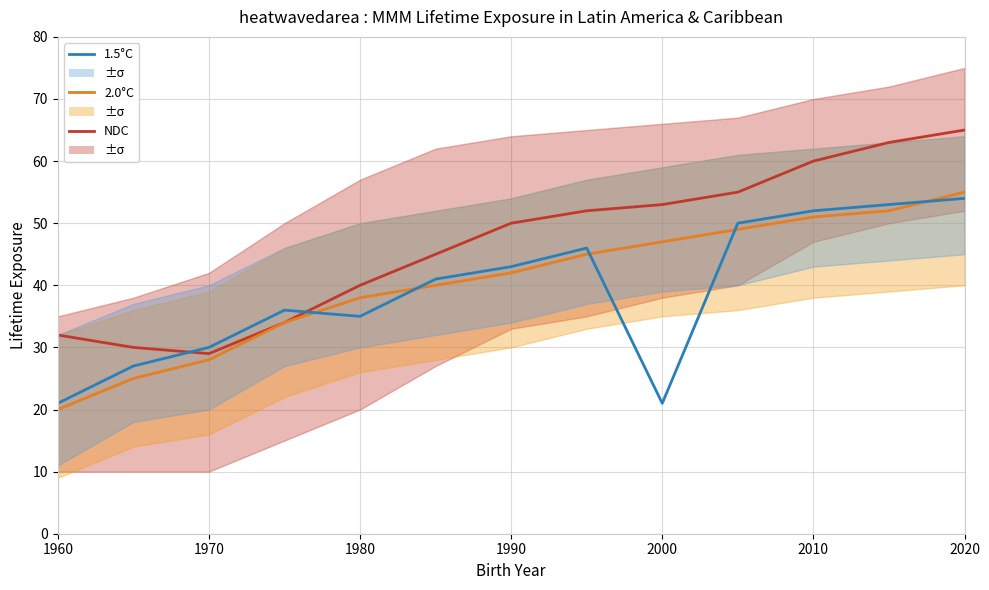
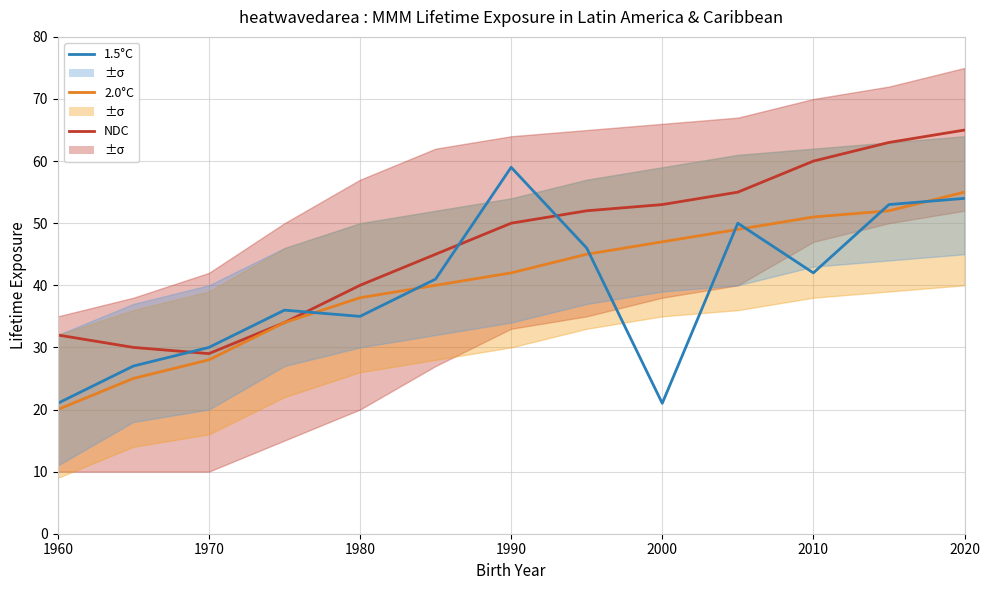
  {
    "1.5°C": {
      "1960": 21,
      "1970": 30,
      "1980": 35,
-     "1990": 43,
+     "1990": 59,
      "2000": 21,
-     "2010": 52,
+     "2010": 42,
      "2020": 54
    }
  }
